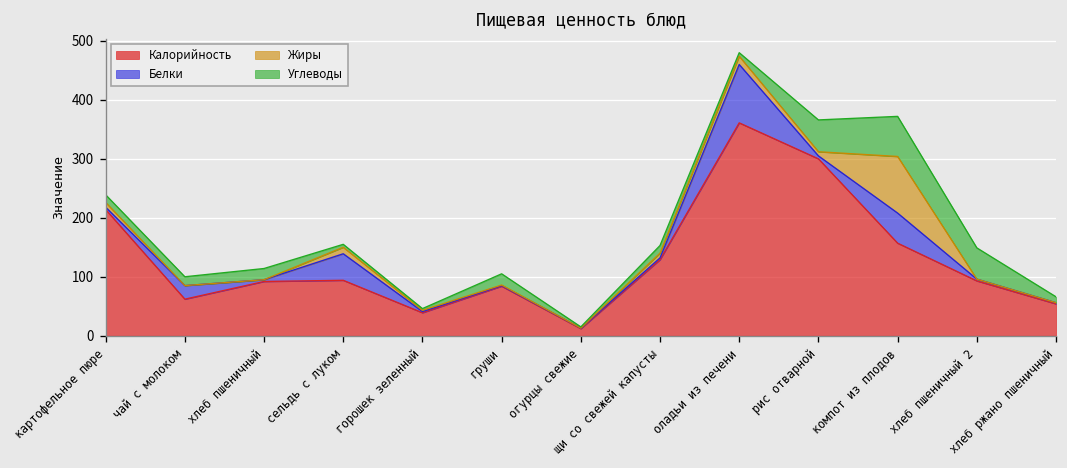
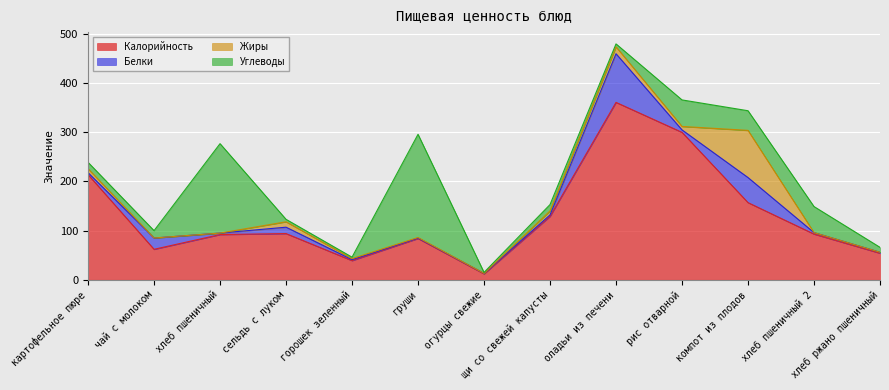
  {
    "Калорийность": {
      "чай с молоком": 60,
      "сельдь с луком": 90,
      "оладьи из печени": 360,
      "компот из плодов": 160
    },
    "Белки": {
-     "сельдь с луком": 50,
+     "сельдь с луком": 10,
      "оладьи из печени": 100,
      "компот из плодов": 50
    },
    "Жиры": {
      "картофельное пюре": 10,
      "щи со свежей капусты": 10,
      "оладьи из печени": 10,
      "рис отварной": 10,
      "компот из плодов": 100
    },
    "Углеводы": {
      "картофельное пюре": 10,
      "чай с молоком": 20,
-     "хлеб пшеничный": 20,
-     "груши": 20,
+     "хлеб пшеничный": 180,
+     "груши": 210,
      "щи со свежей капусты": 10,
      "оладьи из печени": 10,
      "рис отварной": 50,
-     "компот из плодов": 70,
+     "компот из плодов": 40,
      "хлеб пшеничный 2": 50,
      "хлеб ржано пшеничный": 10
    }
  }
